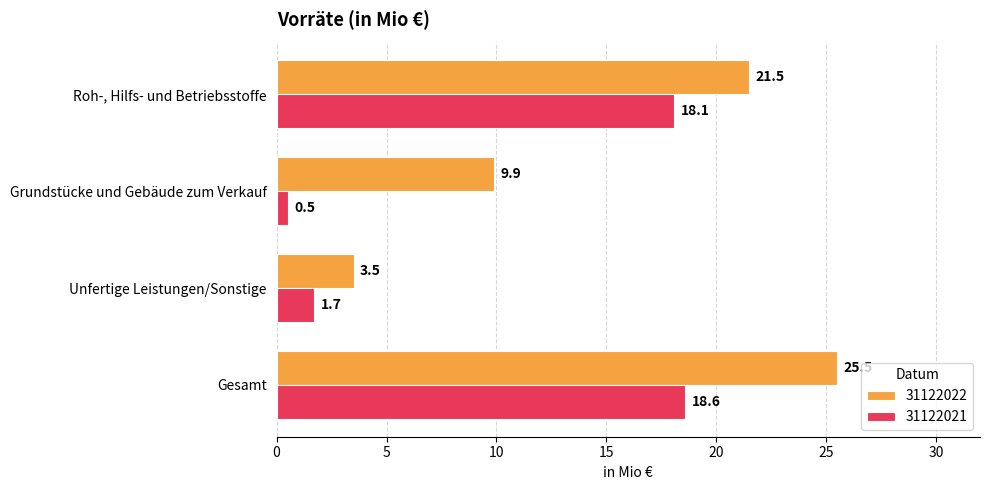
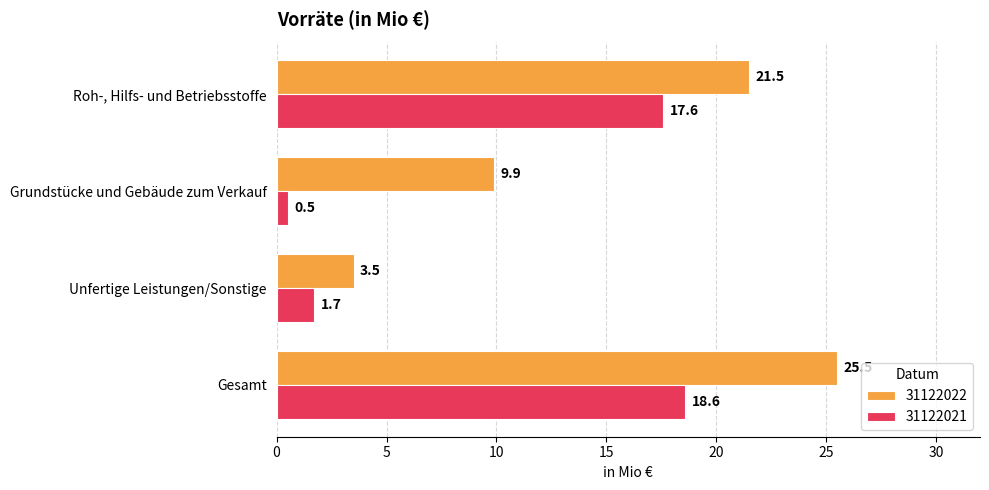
  {
    "31122022": {
      "Roh-, Hilfs- und Betriebsstoffe": 21.5,
      "Grundstücke und Gebäude zum Verkauf": 9.9,
      "Unfertige Leistungen/Sonstige": 3.5
    },
    "31122021": {
-     "Roh-, Hilfs- und Betriebsstoffe": 18.1,
+     "Roh-, Hilfs- und Betriebsstoffe": 17.6,
      "Grundstücke und Gebäude zum Verkauf": 0.5,
      "Unfertige Leistungen/Sonstige": 1.7,
      "Gesamt": 18.6
    }
  }
